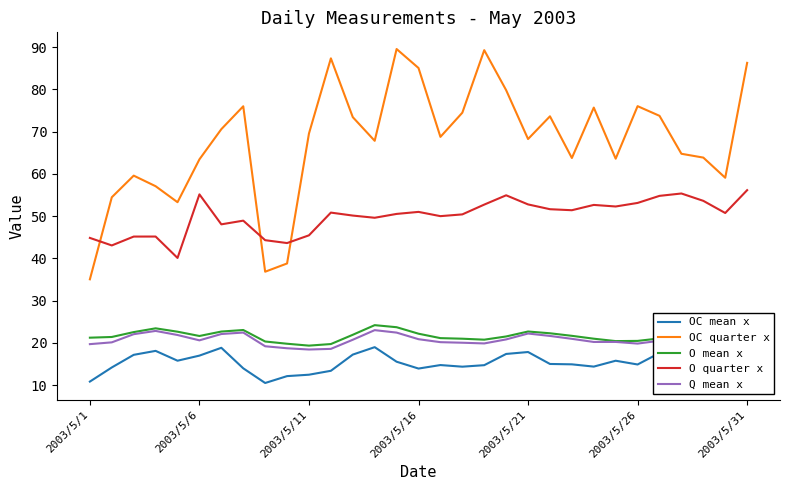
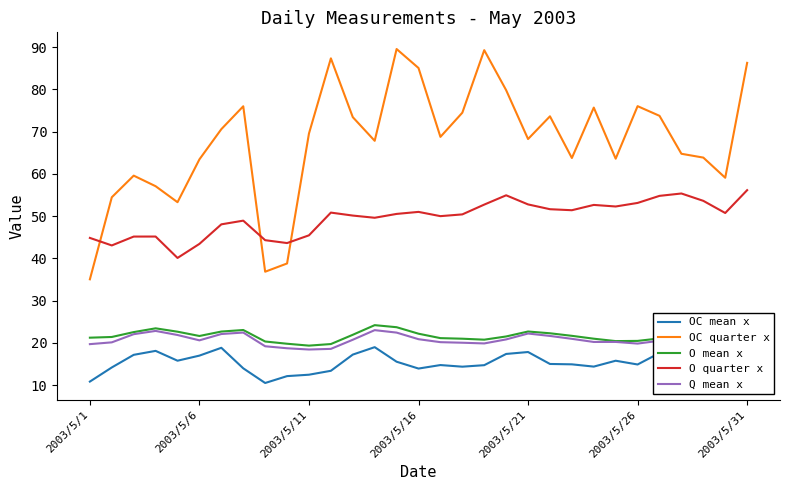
  {
    "OC mean x": {
      "2003/5/1": 11,
      "2003/5/6": 17,
      "2003/5/11": 12,
      "2003/5/16": 14,
      "2003/5/21": 18,
      "2003/5/26": 15
    },
    "OC quarter x": {
      "2003/5/1": 35,
      "2003/5/6": 63,
      "2003/5/11": 70,
      "2003/5/16": 85,
      "2003/5/21": 68,
      "2003/5/26": 76,
      "2003/5/31": 86
    },
    "O mean x": {
      "2003/5/1": 21,
      "2003/5/6": 22,
      "2003/5/11": 19,
      "2003/5/16": 22,
      "2003/5/26": 20
    },
    "O quarter x": {
      "2003/5/1": 45,
-     "2003/5/6": 55,
+     "2003/5/6": 43,
      "2003/5/11": 45,
      "2003/5/16": 51,
      "2003/5/21": 53,
      "2003/5/26": 53,
      "2003/5/31": 56
    },
    "Q mean x": {
      "2003/5/1": 20,
      "2003/5/6": 21,
      "2003/5/11": 18,
      "2003/5/16": 21,
      "2003/5/26": 20
    }
  }
